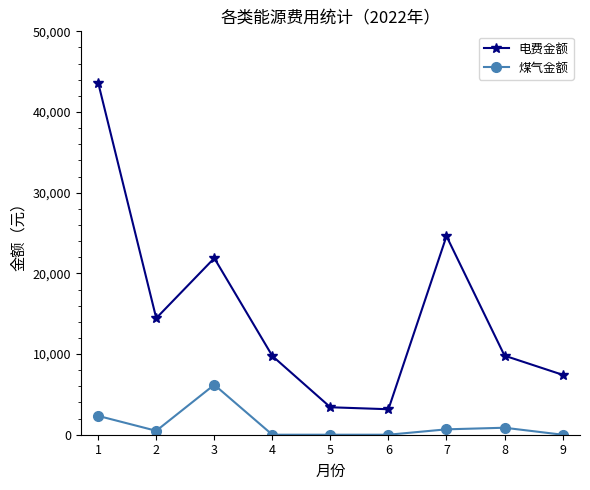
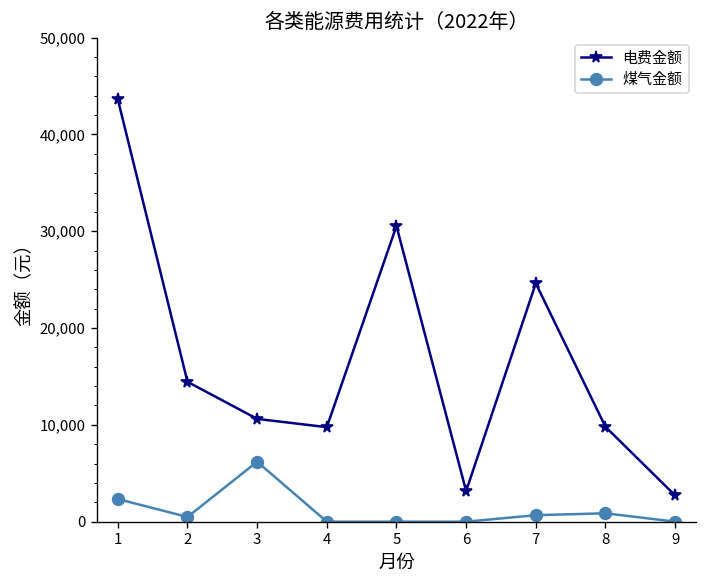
  {
    "电费金额": {
      "1": "44,000",
      "2": "14,000",
-     "3": "22,000",
+     "3": "11,000",
      "4": "10,000",
-     "5": "3,000",
+     "5": "31,000",
      "6": "3,000",
      "7": "25,000",
      "8": "10,000",
-     "9": "7,000"
+     "9": "3,000"
    },
    "煤气金额": {
      "1": "2,000",
      "2": "0",
      "3": "6,000",
      "4": "0",
      "5": "0",
      "6": "0",
      "7": "1,000",
      "8": "1,000",
      "9": "0"
    }
  }
